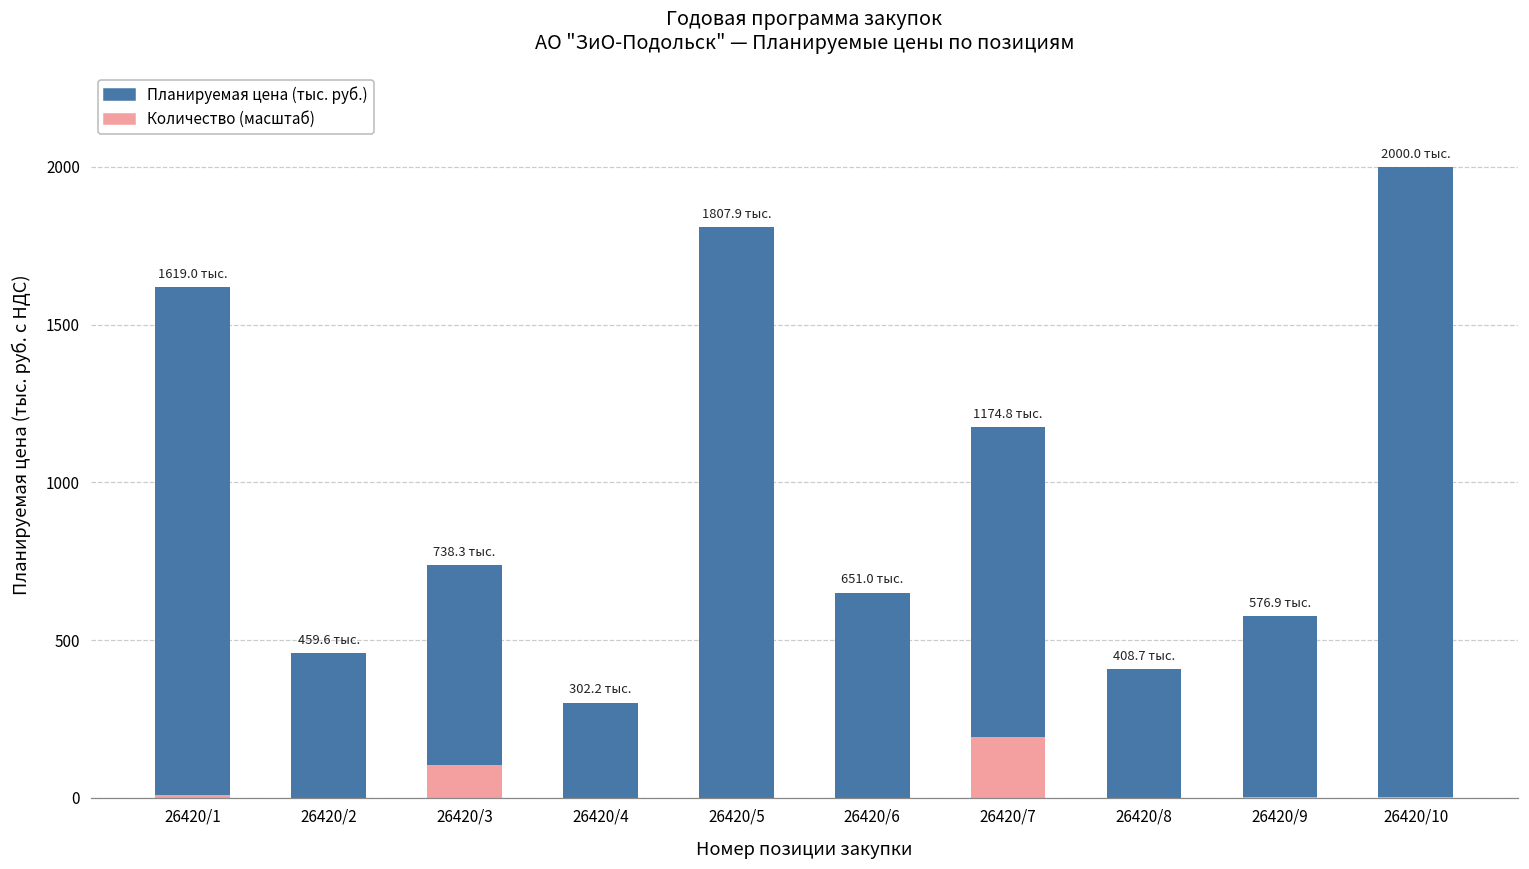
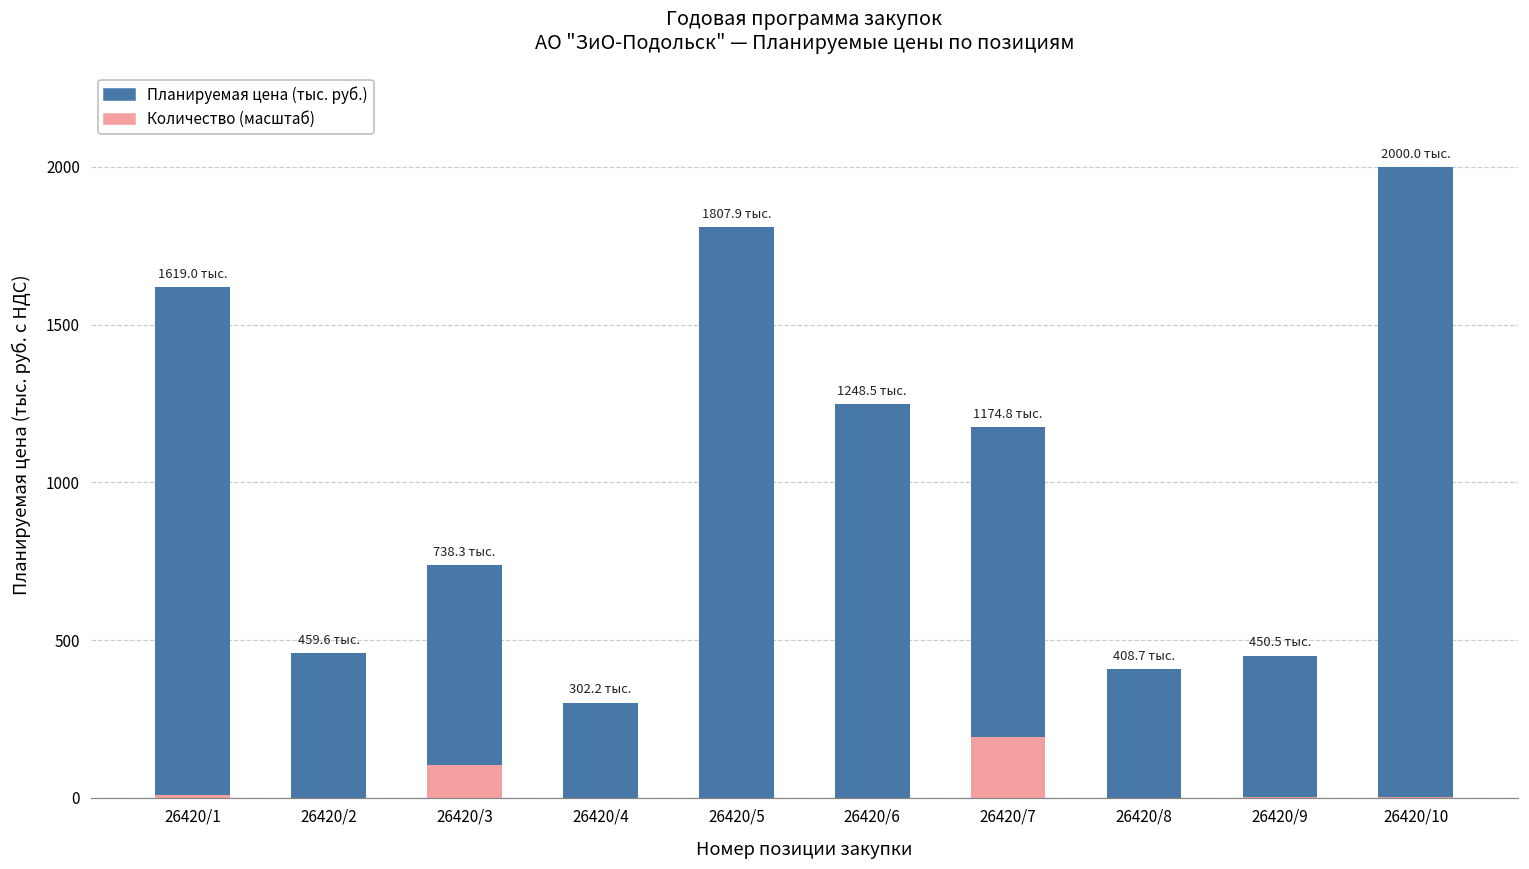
  {
    "Планируемая цена (тыс. руб.)": {
      "26420/1": 1619.0,
      "26420/2": 459.6,
      "26420/3": 738.3,
      "26420/4": 302.2,
      "26420/5": 1807.9,
-     "26420/6": 651.0,
+     "26420/6": 1248.5,
      "26420/7": 1174.8,
      "26420/8": 408.7,
-     "26420/9": 576.9,
+     "26420/9": 450.5,
      "26420/10": 2000.0
    }
  }
